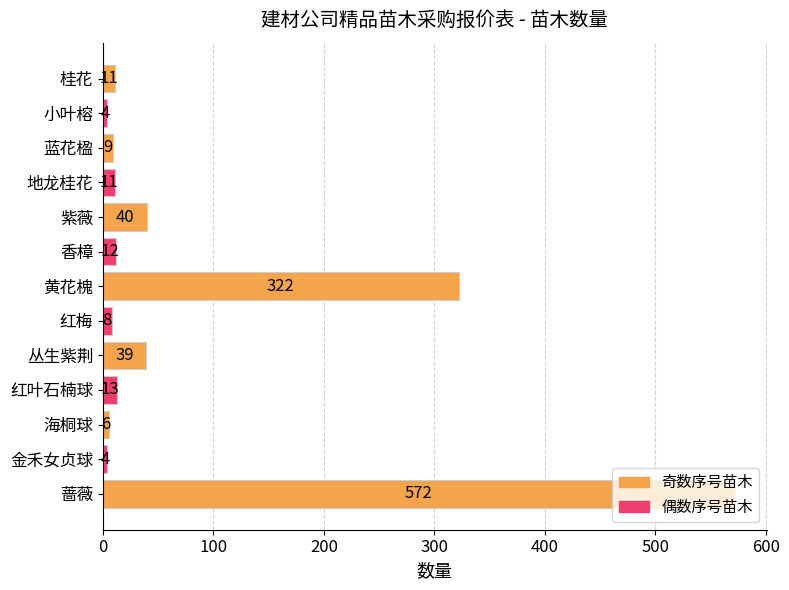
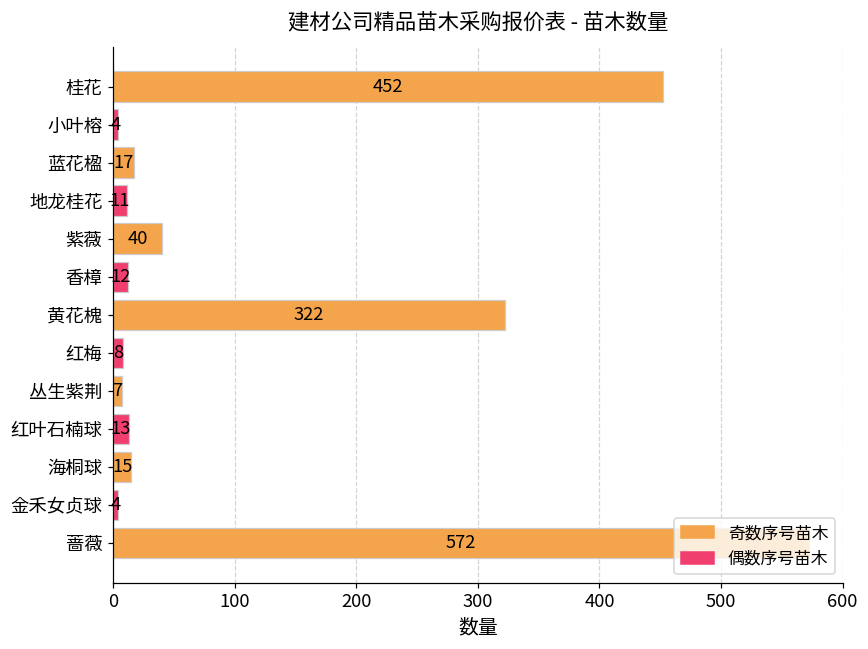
  {
-   "桂花": 11,
+   "桂花": 452,
    "小叶榕": 4,
-   "蓝花楹": 9,
+   "蓝花楹": 17,
    "地龙桂花": 11,
    "紫薇": 40,
    "香樟": 12,
    "黄花槐": 322,
    "红梅": 8,
-   "丛生紫荆": 39,
+   "丛生紫荆": 7,
    "红叶石楠球": 13,
-   "海桐球": 6,
+   "海桐球": 15,
    "金禾女贞球": 4
  }
